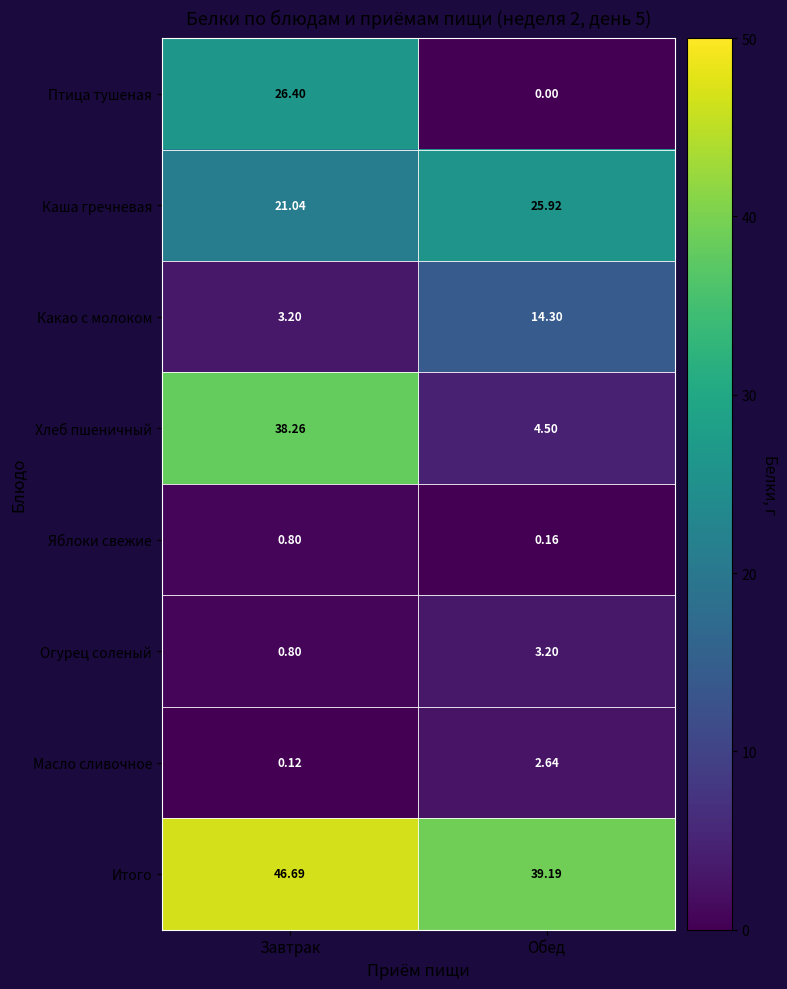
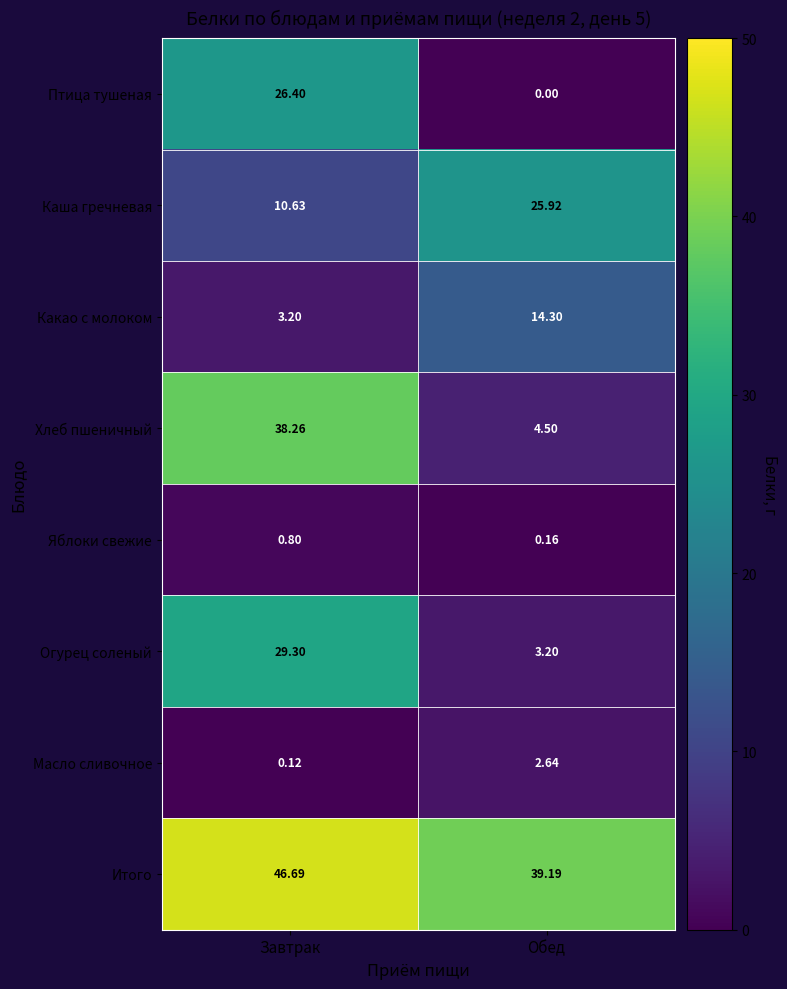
  {
    "Птица тушеная": {
      "Завтрак": 26.40,
      "Обед": 0.00
    },
    "Каша гречневая": {
-     "Завтрак": 21.04,
+     "Завтрак": 10.63,
      "Обед": 25.92
    },
    "Какао с молоком": {
      "Завтрак": 3.20,
      "Обед": 14.30
    },
    "Хлеб пшеничный": {
      "Завтрак": 38.26,
      "Обед": 4.50
    },
    "Яблоки свежие": {
      "Завтрак": 0.80,
      "Обед": 0.16
    },
    "Огурец соленый": {
-     "Завтрак": 0.80,
+     "Завтрак": 29.30,
      "Обед": 3.20
    },
    "Масло сливочное": {
      "Завтрак": 0.12,
      "Обед": 2.64
    },
    "Итого": {
      "Завтрак": 46.69,
      "Обед": 39.19
    }
  }
